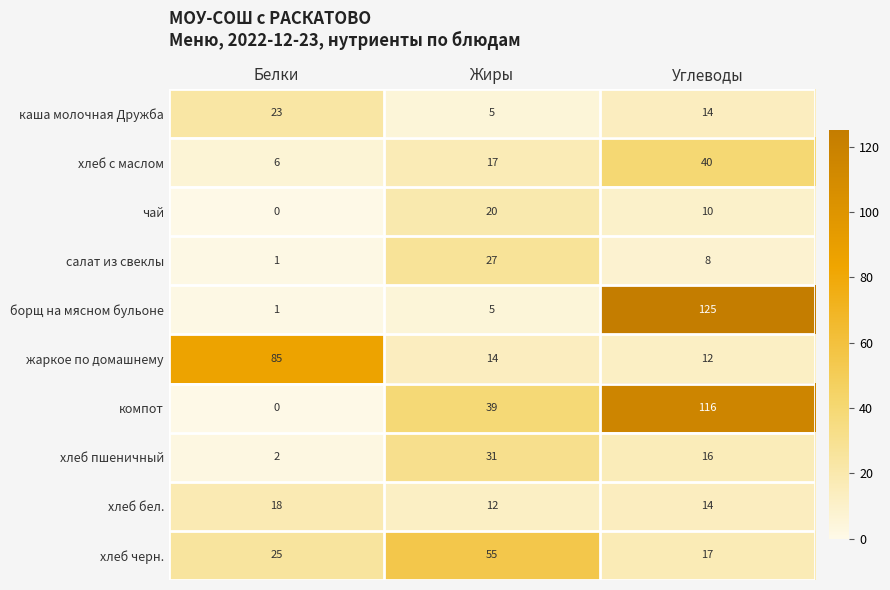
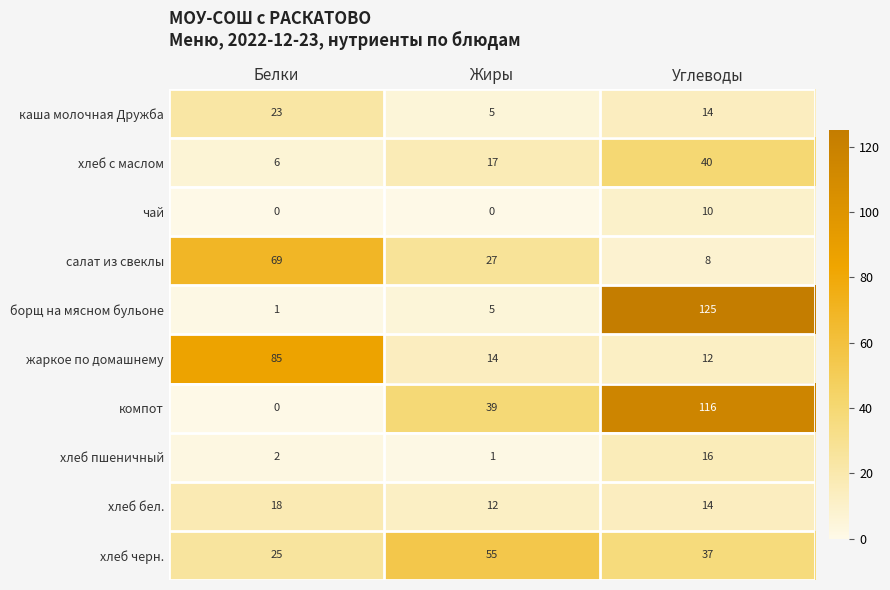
  {
    "каша молочная Дружба": {
      "Белки": 23,
      "Жиры": 5,
      "Углеводы": 14
    },
    "хлеб с маслом": {
      "Белки": 6,
      "Жиры": 17,
      "Углеводы": 40
    },
    "чай": {
      "Белки": 0,
-     "Жиры": 20,
+     "Жиры": 0,
      "Углеводы": 10
    },
    "салат из свеклы": {
-     "Белки": 1,
+     "Белки": 69,
      "Жиры": 27,
      "Углеводы": 8
    },
    "борщ на мясном бульоне": {
      "Белки": 1,
      "Жиры": 5,
      "Углеводы": 125
    },
    "жаркое по домашнему": {
      "Белки": 85,
      "Жиры": 14,
      "Углеводы": 12
    },
    "компот": {
      "Белки": 0,
      "Жиры": 39,
      "Углеводы": 116
    },
    "хлеб пшеничный": {
      "Белки": 2,
-     "Жиры": 31,
+     "Жиры": 1,
      "Углеводы": 16
    },
    "хлеб бел.": {
      "Белки": 18,
      "Жиры": 12,
      "Углеводы": 14
    },
    "хлеб черн.": {
      "Белки": 25,
      "Жиры": 55,
-     "Углеводы": 17
+     "Углеводы": 37
    }
  }
